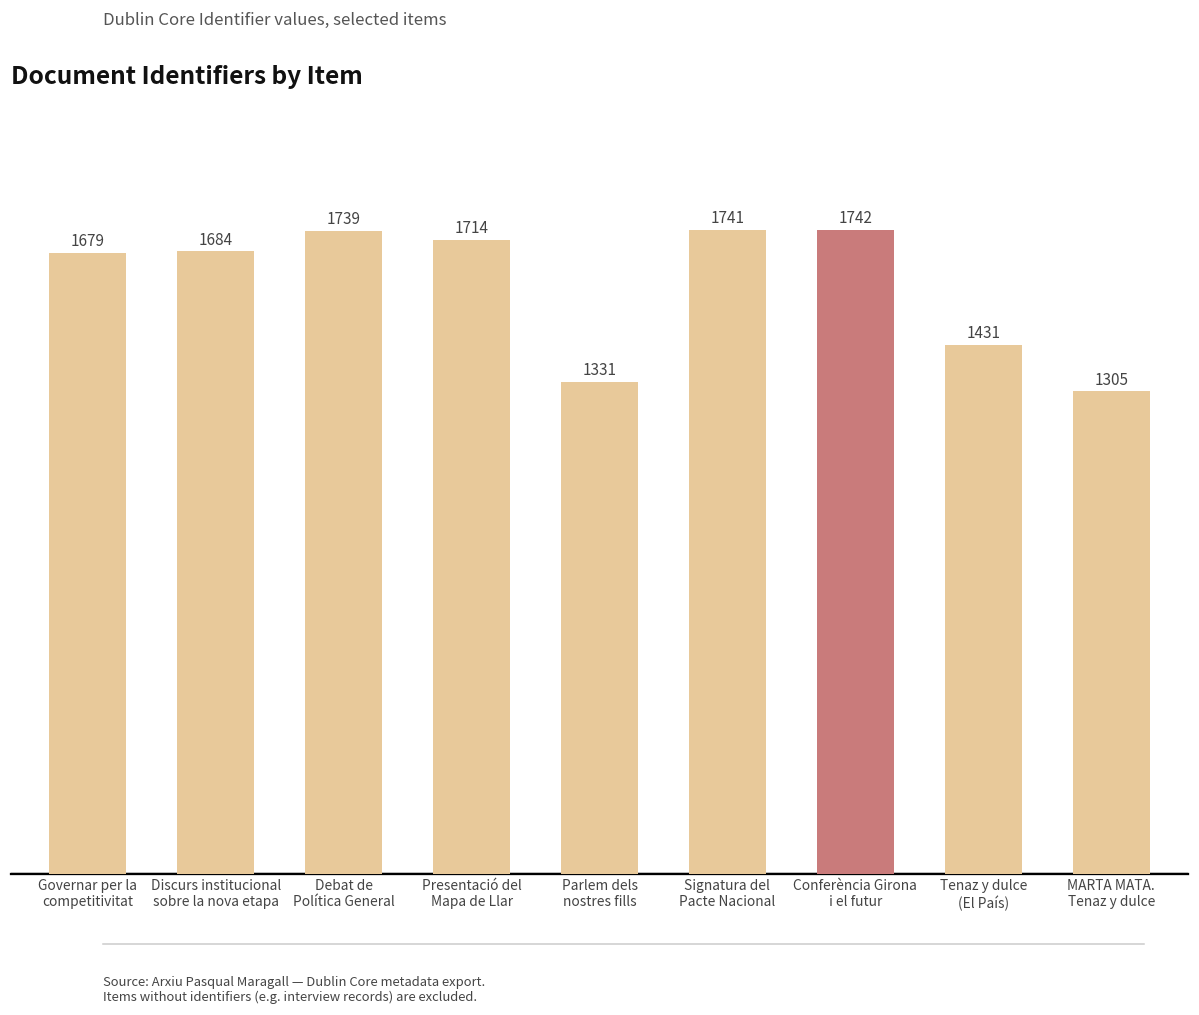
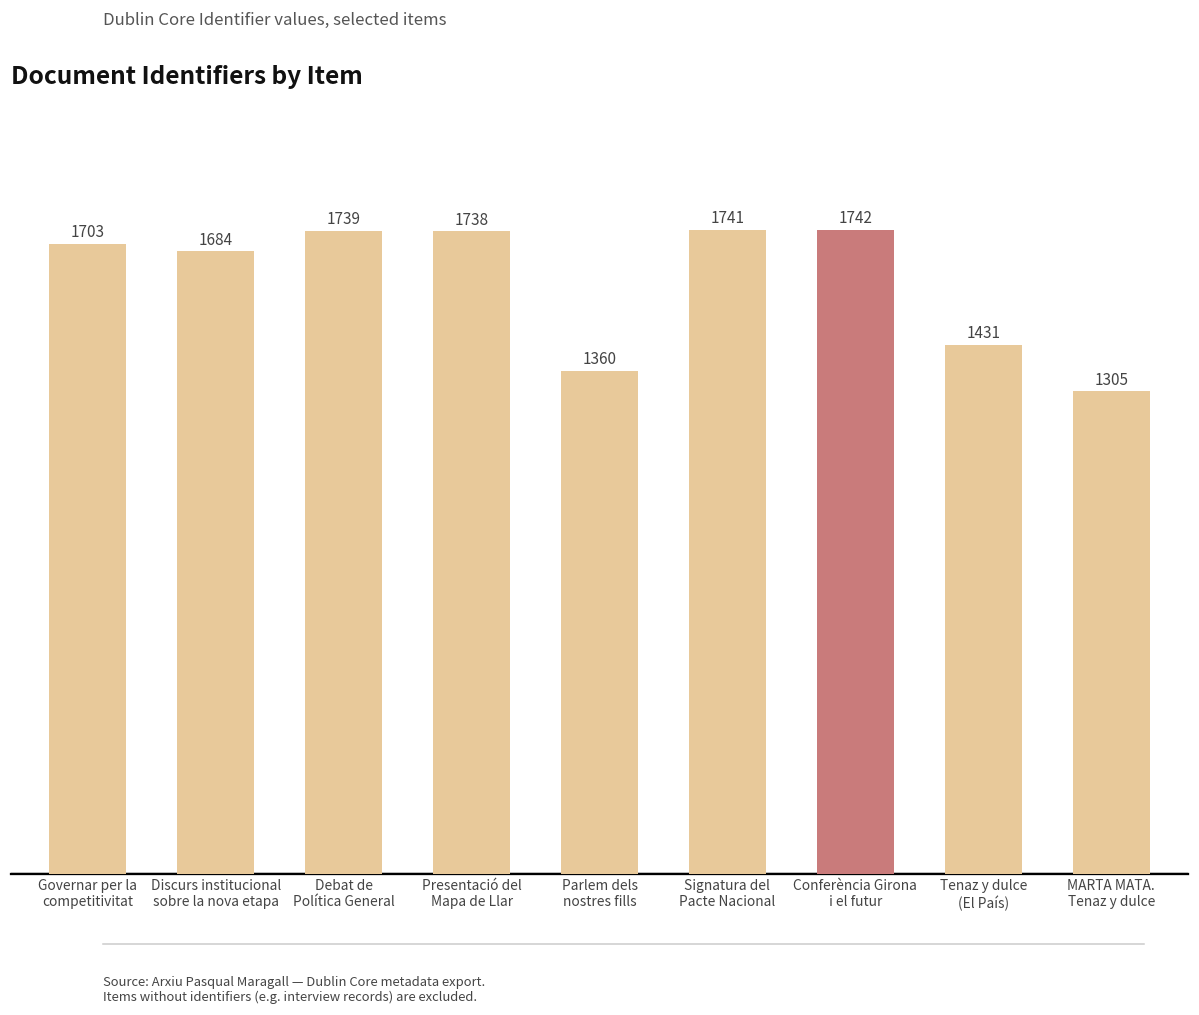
  {
-   "Governar per la competitivitat": 1679,
+   "Governar per la competitivitat": 1703,
    "Discurs institucional sobre la nova etapa": 1684,
    "Debat de Política General": 1739,
-   "Presentació del Mapa de Llar": 1714,
-   "Parlem dels nostres fills": 1331,
+   "Presentació del Mapa de Llar": 1738,
+   "Parlem dels nostres fills": 1360,
    "Signatura del Pacte Nacional": 1741,
    "Conferència Girona i el futur": 1742,
    "Tenaz y dulce (El País)": 1431,
    "MARTA MATA. Tenaz y dulce": 1305
  }
